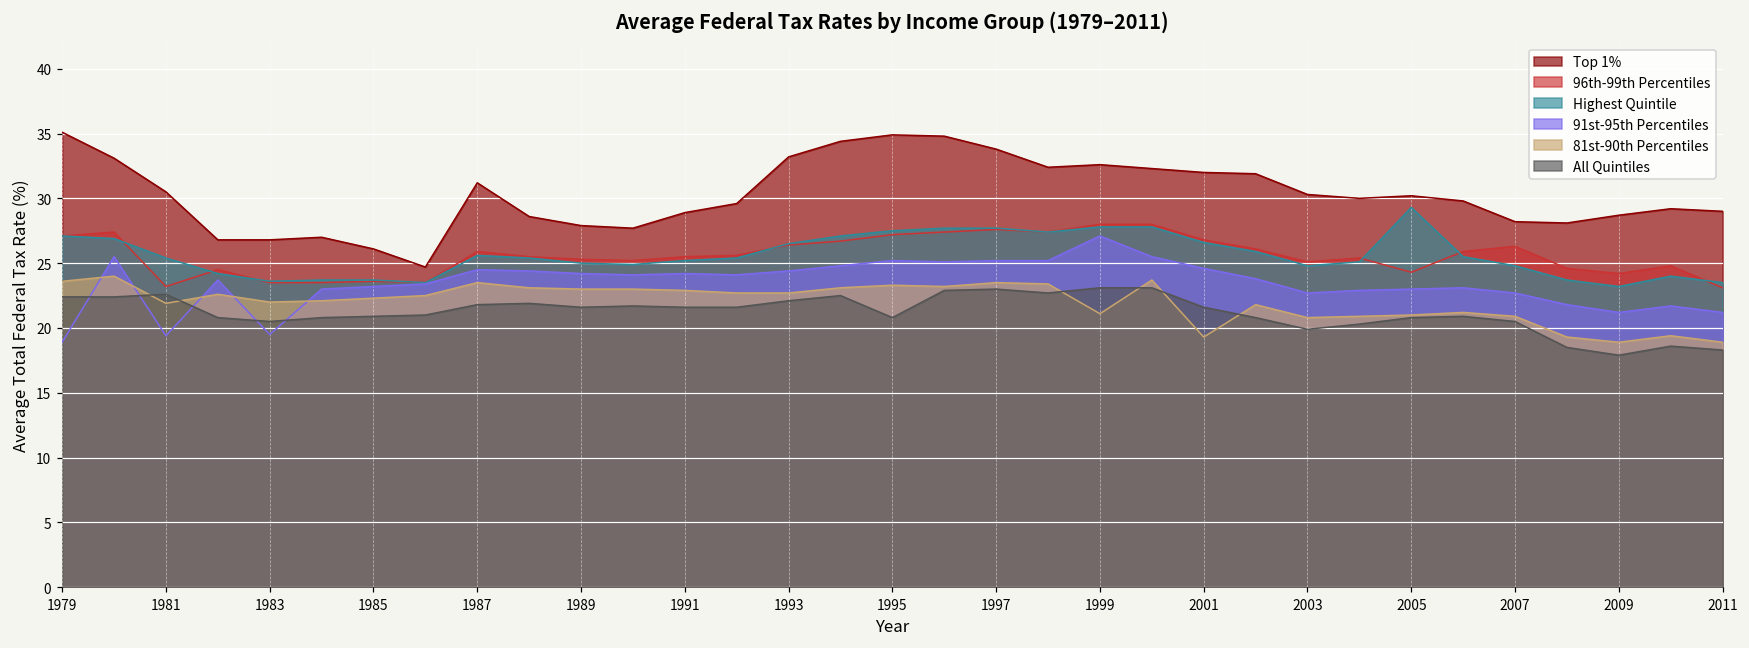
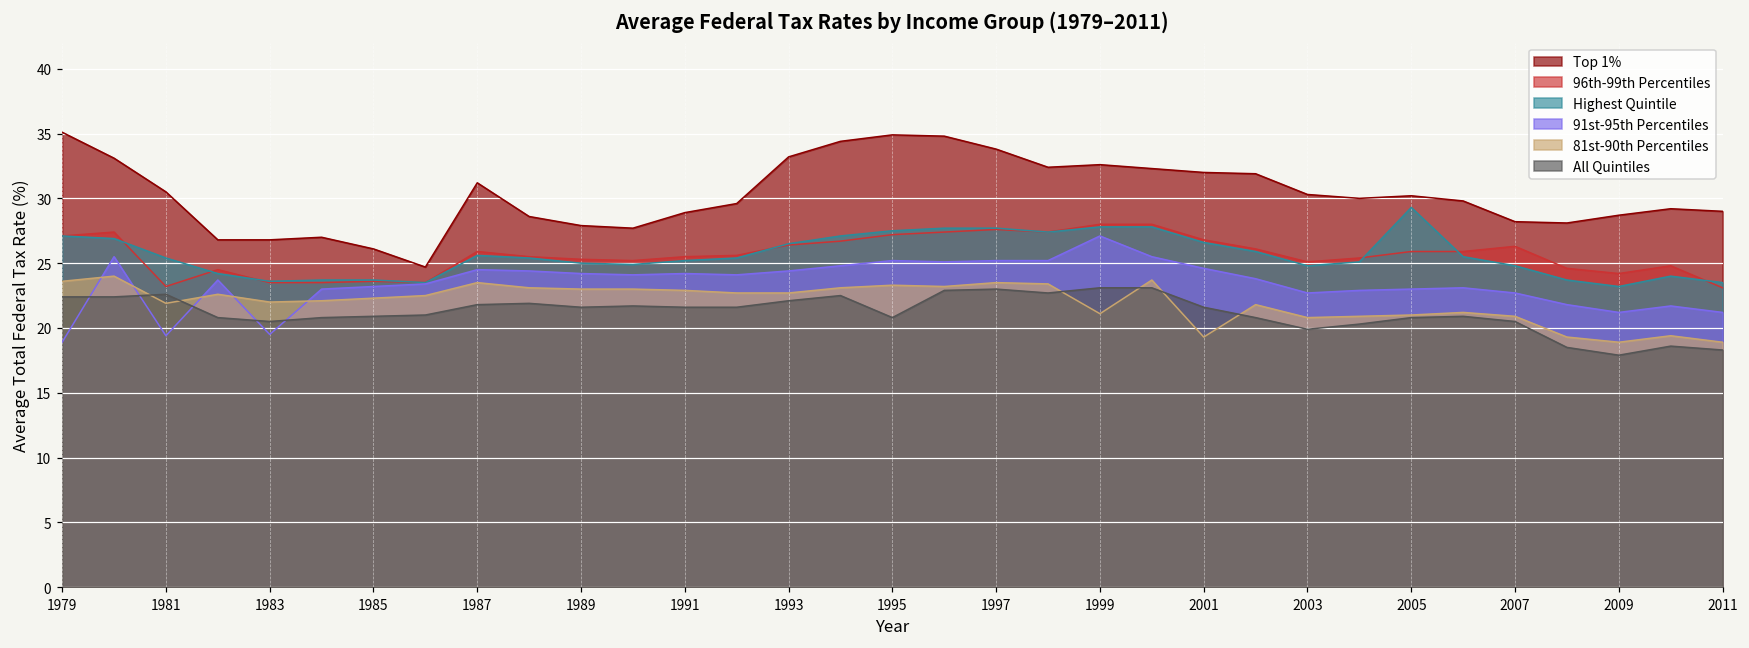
  {
    "Top 1%": {
      "1979": 35.1,
      "1981": 30.5,
      "1983": 26.8,
      "1985": 26.1,
      "1987": 31.2,
      "1989": 27.9,
      "1991": 28.9,
      "1993": 33.2,
      "1995": 34.9,
      "1997": 33.8,
      "1999": 32.6,
      "2001": 32.0,
      "2003": 30.3,
      "2005": 30.2,
      "2007": 28.2,
      "2009": 28.7,
      "2011": 29.0
    },
    "96th-99th Percentiles": {
      "1981": 23.2,
      "1987": 25.9,
      "1989": 25.3,
      "1991": 25.5,
      "1995": 27.2,
      "2003": 25.1,
-     "2005": 24.3,
+     "2005": 25.9,
      "2007": 26.3,
      "2009": 24.2,
      "2011": 23.1
    },
    "Highest Quintile": {
      "1981": 25.4,
      "1987": 25.6,
      "1989": 25.0,
      "1991": 25.2,
      "1995": 27.5,
      "2003": 24.8,
      "2005": 29.3,
      "2007": 24.8,
      "2009": 23.2,
      "2011": 23.5
    },
    "91st-95th Percentiles": {
      "1979": 18.9,
      "1981": 19.4,
      "1983": 19.5,
      "1985": 23.2,
      "1987": 24.5,
      "1989": 24.2,
      "1991": 24.2,
      "1993": 24.4,
      "1995": 25.2,
      "1997": 25.2,
      "1999": 27.1,
      "2001": 24.6,
      "2003": 22.7,
      "2005": 23.0,
      "2007": 22.7,
      "2009": 21.2,
      "2011": 21.2
    },
    "81st-90th Percentiles": {
      "1979": 23.6,
      "1981": 21.9,
      "1983": 22.0,
      "1985": 22.3,
      "1987": 23.5,
      "1989": 23.0,
      "1991": 22.9,
      "1993": 22.7,
      "1995": 23.3,
      "1997": 23.5,
      "1999": 21.1,
      "2001": 19.3,
      "2003": 20.8,
      "2007": 20.9,
      "2009": 18.9,
      "2011": 18.9
    },
    "All Quintiles": {
      "1979": 22.4,
      "1981": 22.6,
      "1983": 20.5,
      "1985": 20.9,
      "1987": 21.8,
      "1989": 21.6,
      "1991": 21.6,
      "1993": 22.1,
      "1995": 20.8,
      "1997": 23.0,
      "1999": 23.1,
      "2001": 21.6,
      "2003": 19.9,
      "2007": 20.5,
      "2009": 17.9,
      "2011": 18.3
    }
  }
